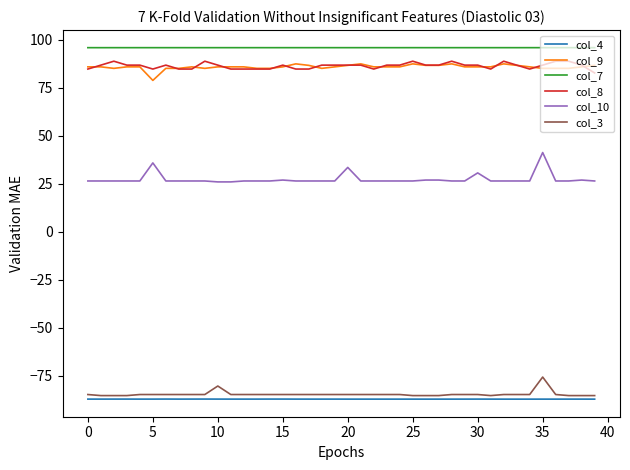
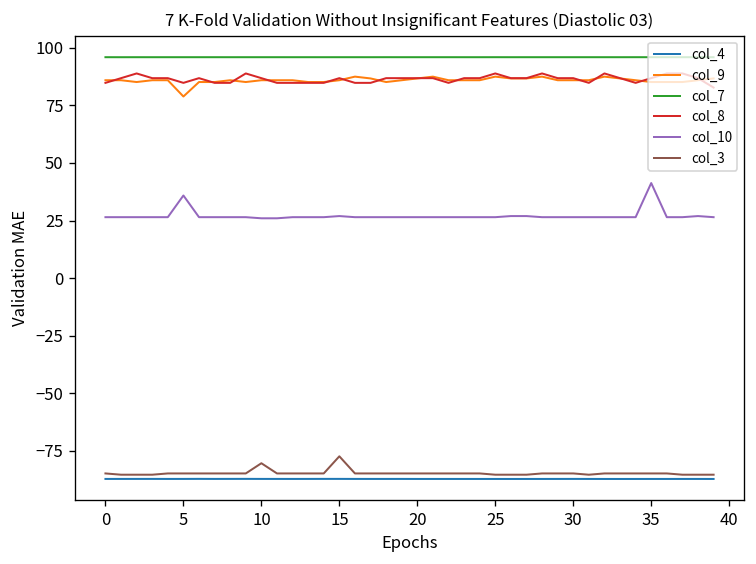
  {
    "col_4": {
      "0": -87,
      "5": -87,
      "10": -87,
      "15": -87,
      "20": -87,
      "25": -87,
      "30": -87,
      "35": -87
    },
    "col_9": {
      "5": 79,
      "25": 88
    },
    "col_7": {
      "0": 96,
      "5": 96,
      "10": 96,
      "15": 96,
      "20": 96,
      "25": 96,
      "30": 96
    },
    "col_8": {
      "5": 85,
      "25": 89
    },
    "col_10": {
      "0": 26,
      "5": 36,
      "10": 26,
      "15": 27,
-     "20": 34,
+     "20": 26,
      "25": 26,
-     "30": 31,
+     "30": 26,
      "35": 41
    },
    "col_3": {
      "0": -85,
      "5": -85,
      "10": -80,
-     "15": -85,
+     "15": -77,
      "20": -85,
      "25": -85,
      "30": -85,
-     "35": -76
+     "35": -85
    }
  }
